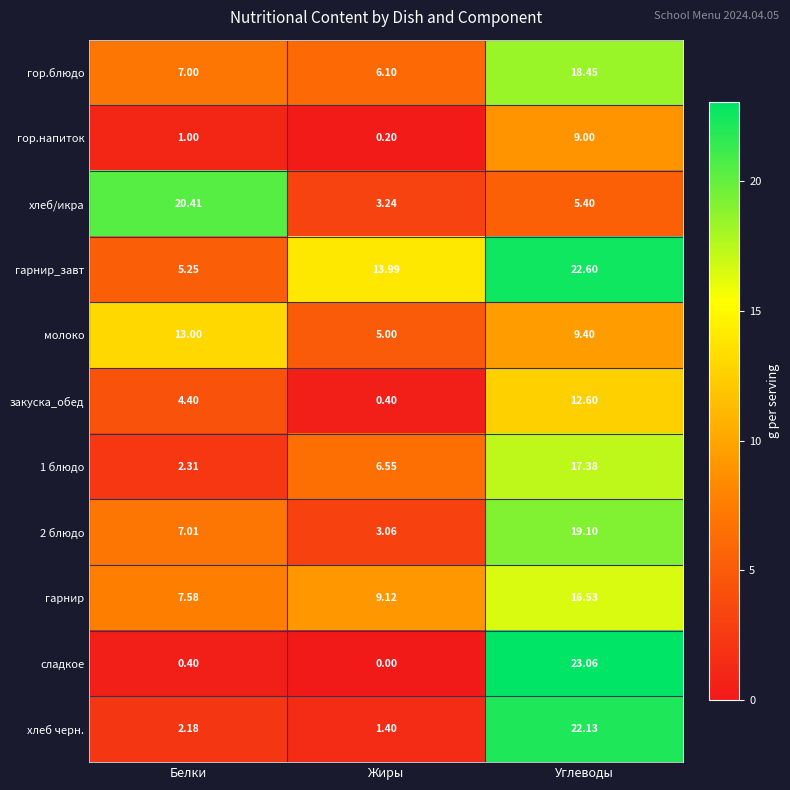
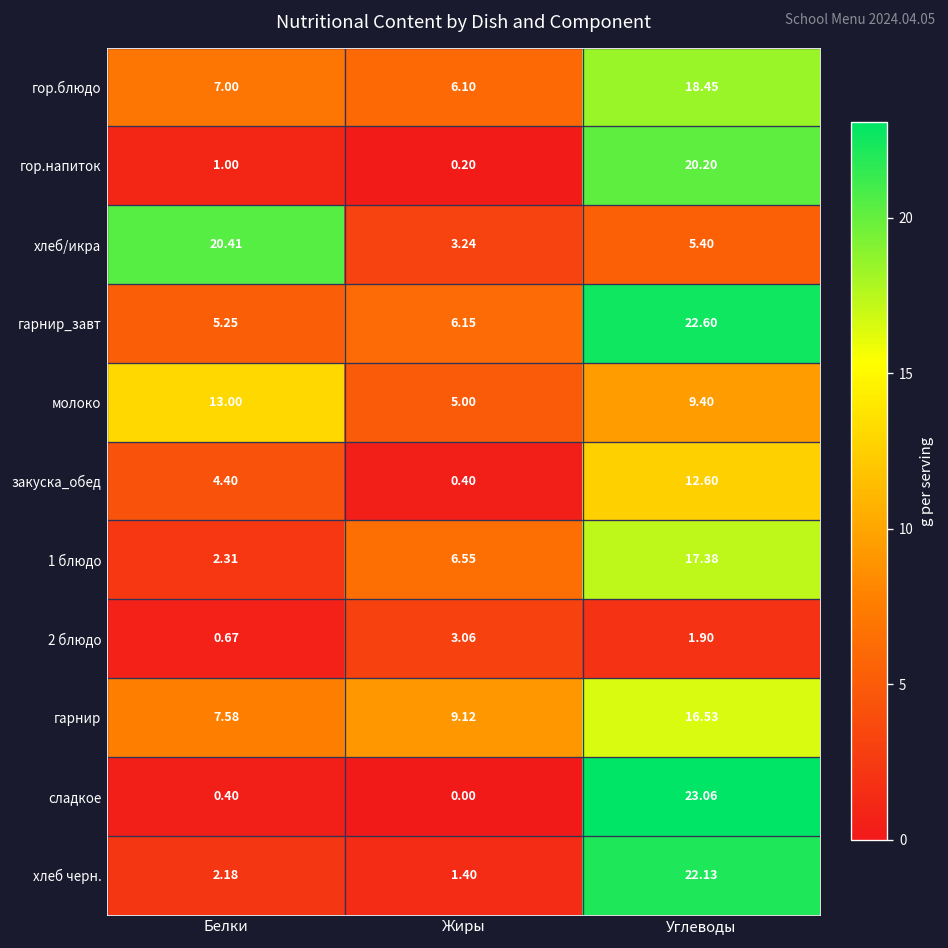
  {
    "гор.блюдо": {
      "Белки": 7.00,
      "Жиры": 6.10,
      "Углеводы": 18.45
    },
    "гор.напиток": {
      "Белки": 1.00,
      "Жиры": 0.20,
-     "Углеводы": 9.00
+     "Углеводы": 20.20
    },
    "хлеб/икра": {
      "Белки": 20.41,
      "Жиры": 3.24,
      "Углеводы": 5.40
    },
    "гарнир_завт": {
      "Белки": 5.25,
-     "Жиры": 13.99,
+     "Жиры": 6.15,
      "Углеводы": 22.60
    },
    "молоко": {
      "Белки": 13.00,
      "Жиры": 5.00,
      "Углеводы": 9.40
    },
    "закуска_обед": {
      "Белки": 4.40,
      "Жиры": 0.40,
      "Углеводы": 12.60
    },
    "1 блюдо": {
      "Белки": 2.31,
      "Жиры": 6.55,
      "Углеводы": 17.38
    },
    "2 блюдо": {
-     "Белки": 7.01,
+     "Белки": 0.67,
      "Жиры": 3.06,
-     "Углеводы": 19.10
+     "Углеводы": 1.90
    },
    "гарнир": {
      "Белки": 7.58,
      "Жиры": 9.12,
      "Углеводы": 16.53
    },
    "сладкое": {
      "Белки": 0.40,
      "Жиры": 0.00,
      "Углеводы": 23.06
    },
    "хлеб черн.": {
      "Белки": 2.18,
      "Жиры": 1.40,
      "Углеводы": 22.13
    }
  }
